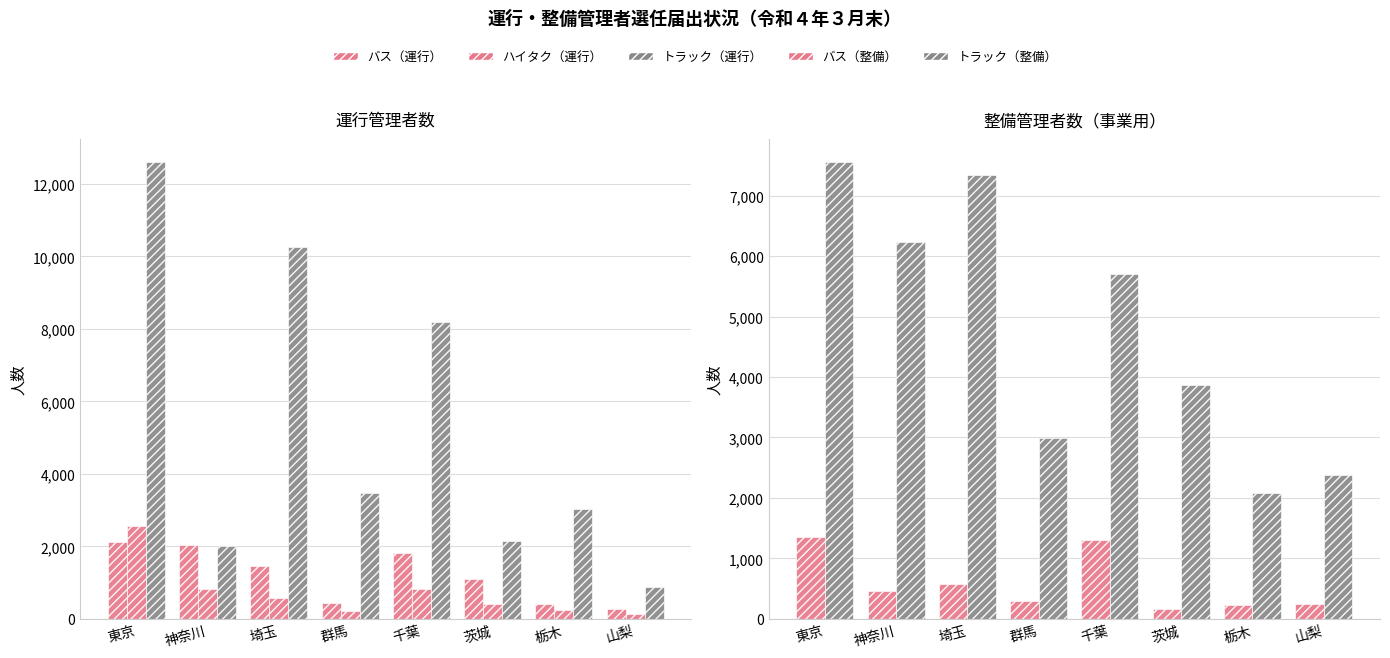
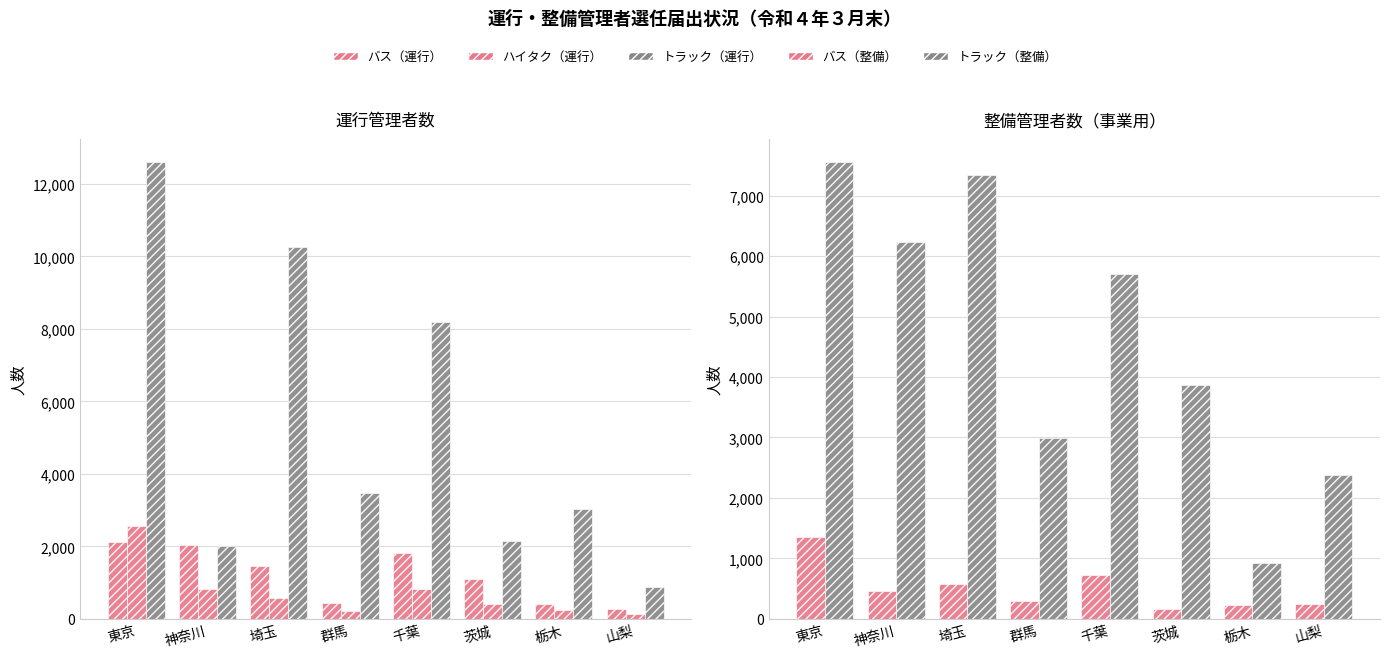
  {
    "運行管理者数": {
      "トラック（運行）": {
        "東京": "12,600",
        "神奈川": "2,000",
        "埼玉": "10,300",
        "群馬": "3,500",
        "千葉": "8,200",
        "茨城": "2,200",
        "栃木": "3,000",
        "山梨": "900"
      }
    },
    "整備管理者数（事業用）": {
      "バス（整備）": {
        "東京": "1,400",
        "神奈川": "500",
        "埼玉": "600",
        "群馬": "300",
-       "千葉": "1,300",
+       "千葉": "700",
        "茨城": "200",
        "栃木": "200",
        "山梨": "300"
      },
      "トラック（整備）": {
        "東京": "7,600",
        "神奈川": "6,200",
        "埼玉": "7,300",
        "群馬": "3,000",
        "千葉": "5,700",
        "茨城": "3,900",
-       "栃木": "2,100",
+       "栃木": "900",
        "山梨": "2,400"
      }
    }
  }
